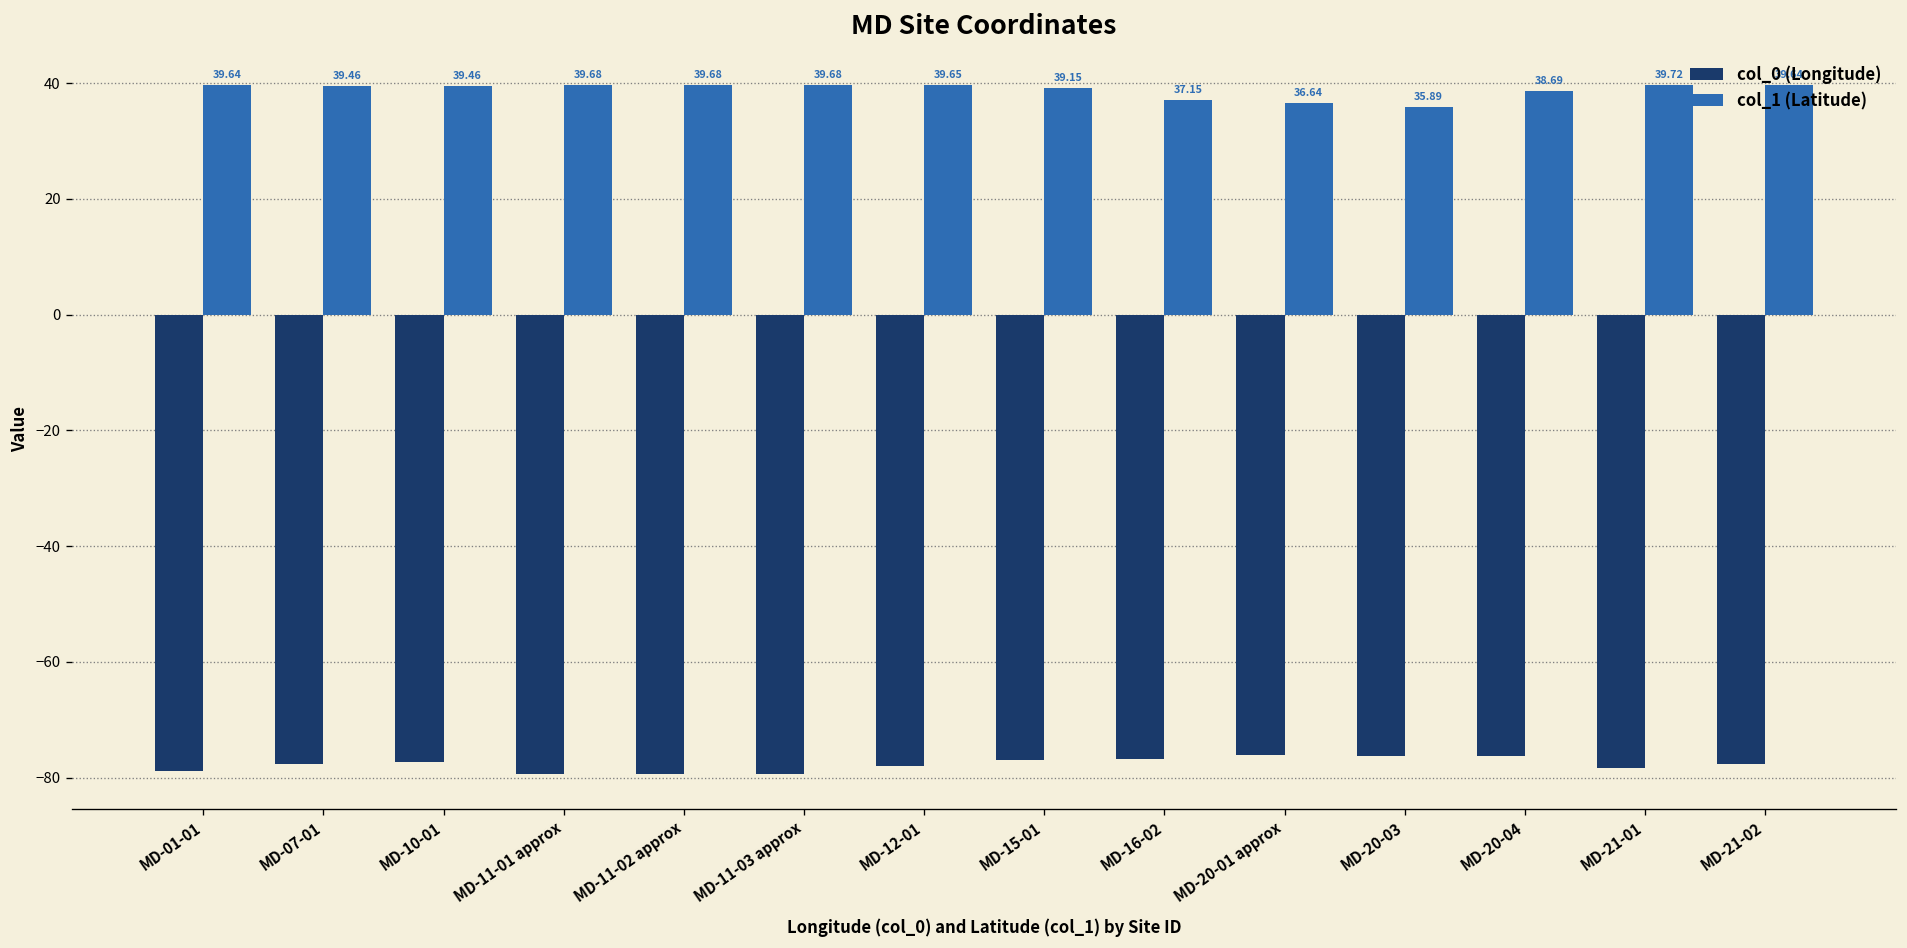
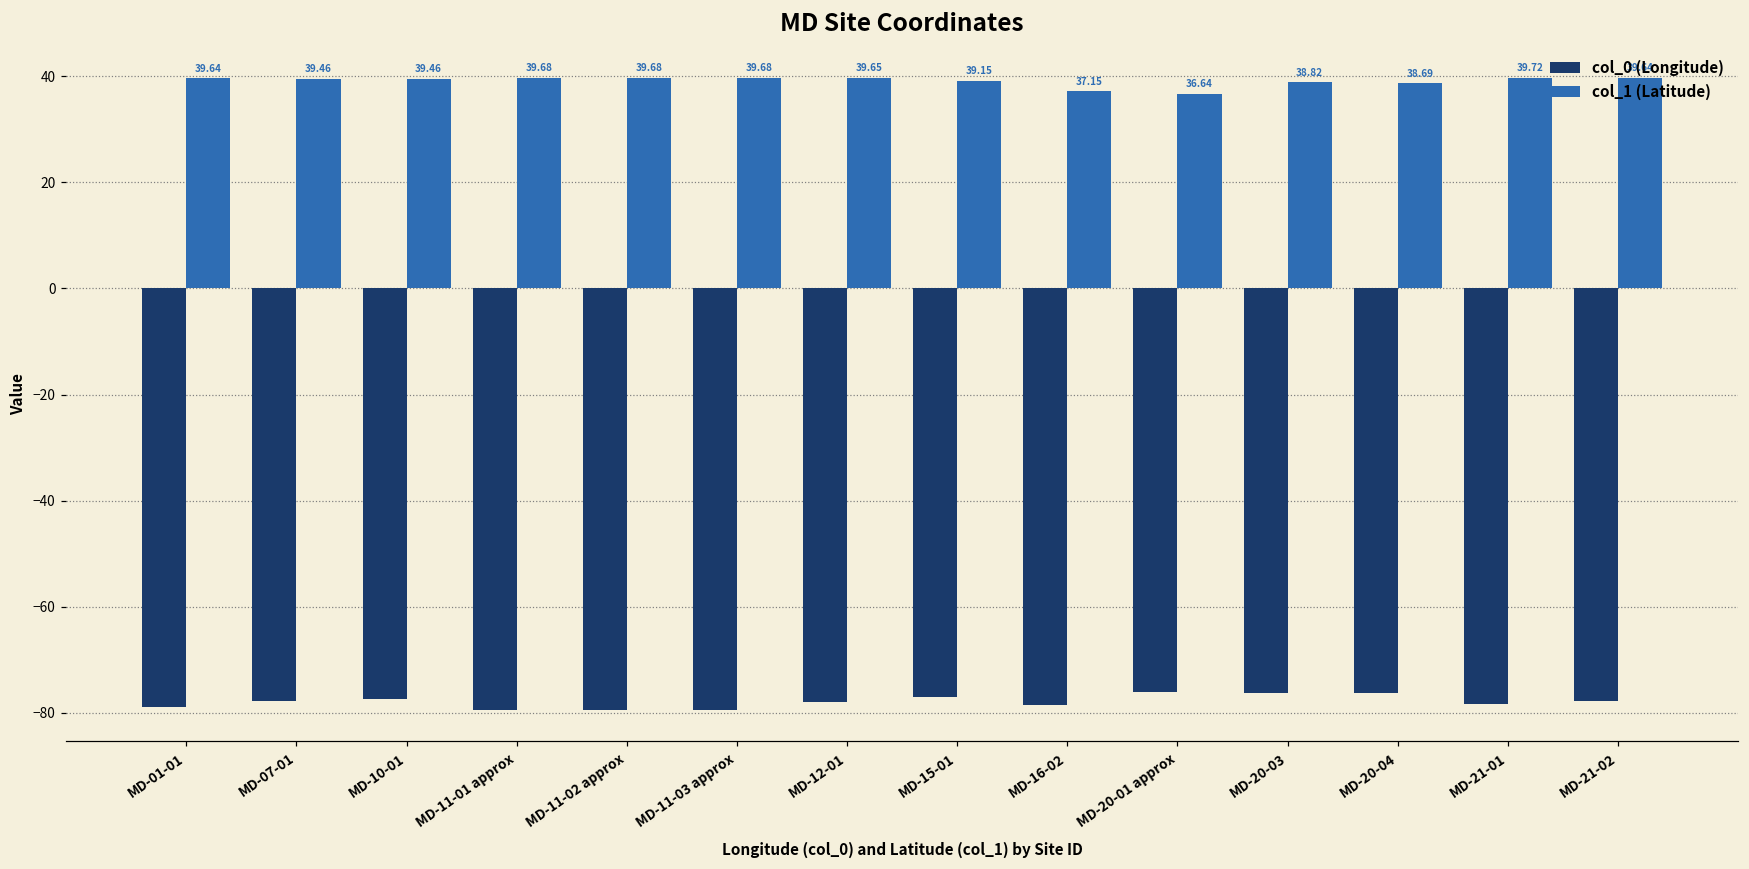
  {
    "col_0 (Longitude)": {
      "MD-01-01": -79,
      "MD-07-01": -78,
      "MD-10-01": -77,
      "MD-11-01 approx": -79,
      "MD-11-02 approx": -79,
      "MD-11-03 approx": -79,
      "MD-12-01": -78,
      "MD-15-01": -77,
-     "MD-16-02": -77,
+     "MD-16-02": -78,
      "MD-20-01 approx": -76,
      "MD-20-03": -76,
      "MD-20-04": -76,
      "MD-21-01": -78,
      "MD-21-02": -78
    },
    "col_1 (Latitude)": {
      "MD-01-01": 39.64,
      "MD-07-01": 39.46,
      "MD-10-01": 39.46,
      "MD-11-01 approx": 39.68,
      "MD-11-02 approx": 39.68,
      "MD-11-03 approx": 39.68,
      "MD-12-01": 39.65,
      "MD-15-01": 39.15,
      "MD-16-02": 37.15,
      "MD-20-01 approx": 36.64,
-     "MD-20-03": 35.89,
+     "MD-20-03": 38.82,
      "MD-20-04": 38.69,
      "MD-21-01": 39.72,
      "MD-21-02": 39.64
    }
  }
